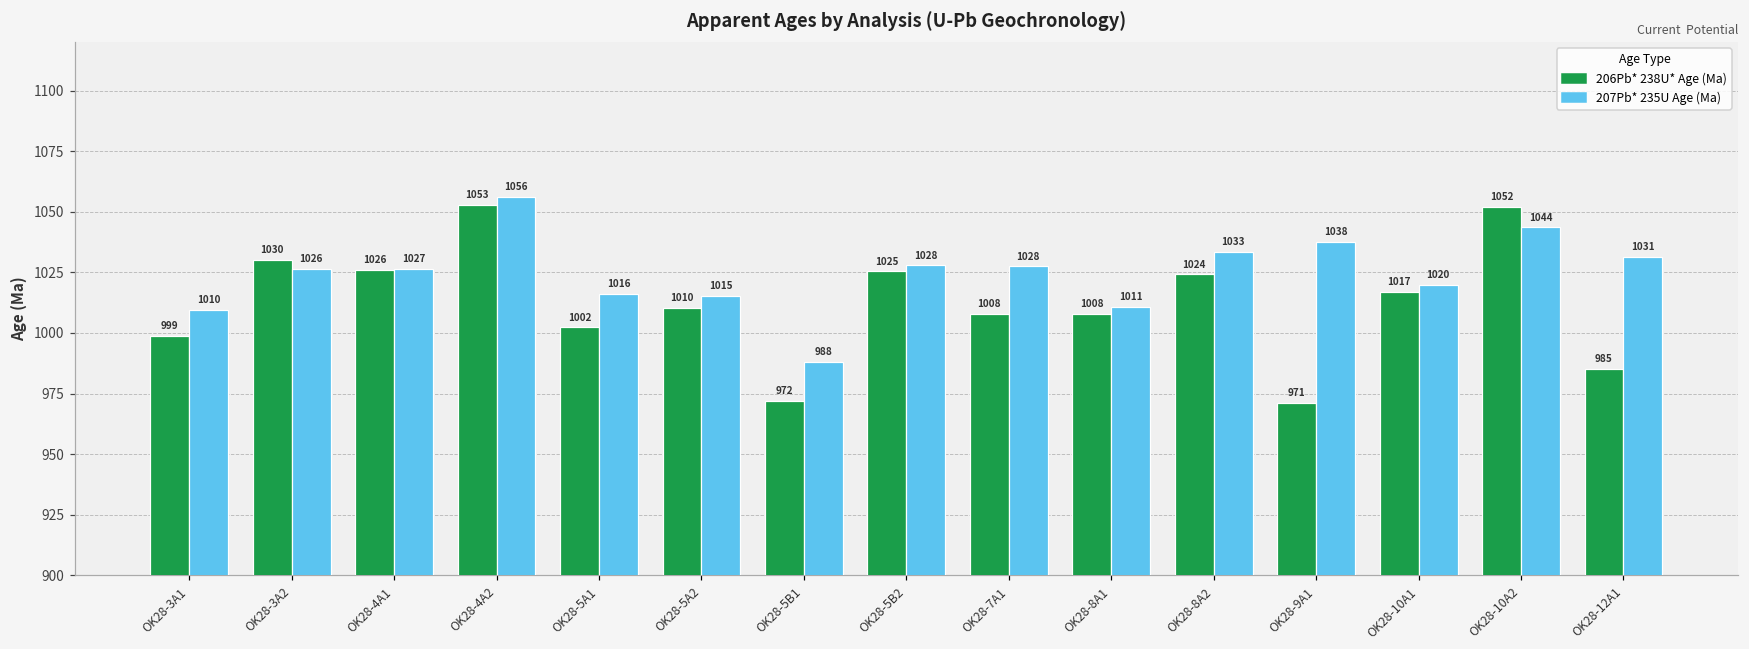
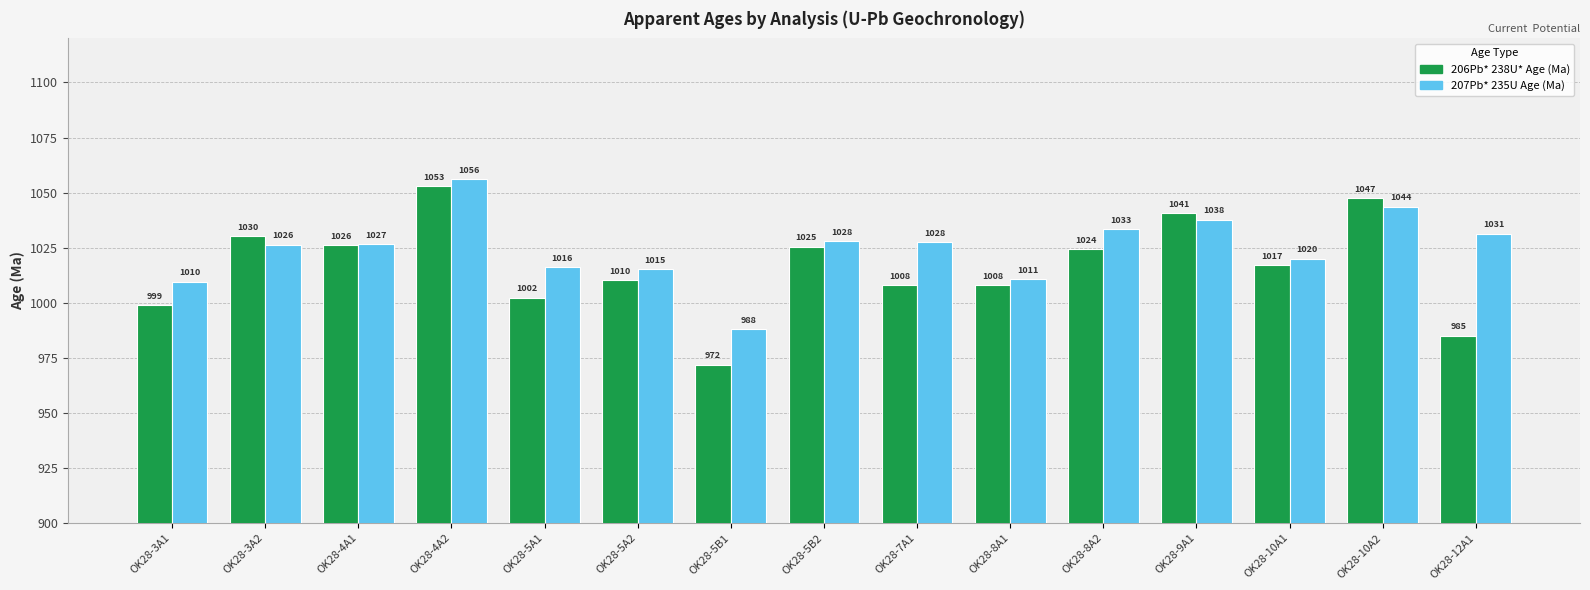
  {
    "206Pb* 238U* Age (Ma)": {
      "OK28-3A1": 999,
      "OK28-3A2": 1030,
      "OK28-4A1": 1026,
      "OK28-4A2": 1053,
      "OK28-5A1": 1002,
      "OK28-5A2": 1010,
      "OK28-5B1": 972,
      "OK28-5B2": 1025,
      "OK28-7A1": 1008,
      "OK28-8A1": 1008,
      "OK28-8A2": 1024,
-     "OK28-9A1": 971,
+     "OK28-9A1": 1041,
      "OK28-10A1": 1017,
-     "OK28-10A2": 1052,
+     "OK28-10A2": 1047,
      "OK28-12A1": 985
    },
    "207Pb* 235U Age (Ma)": {
      "OK28-3A1": 1010,
      "OK28-3A2": 1026,
      "OK28-4A1": 1027,
      "OK28-4A2": 1056,
      "OK28-5A1": 1016,
      "OK28-5A2": 1015,
      "OK28-5B1": 988,
      "OK28-5B2": 1028,
      "OK28-7A1": 1028,
      "OK28-8A1": 1011,
      "OK28-8A2": 1033,
      "OK28-9A1": 1038,
      "OK28-10A1": 1020,
      "OK28-10A2": 1044,
      "OK28-12A1": 1031
    }
  }
